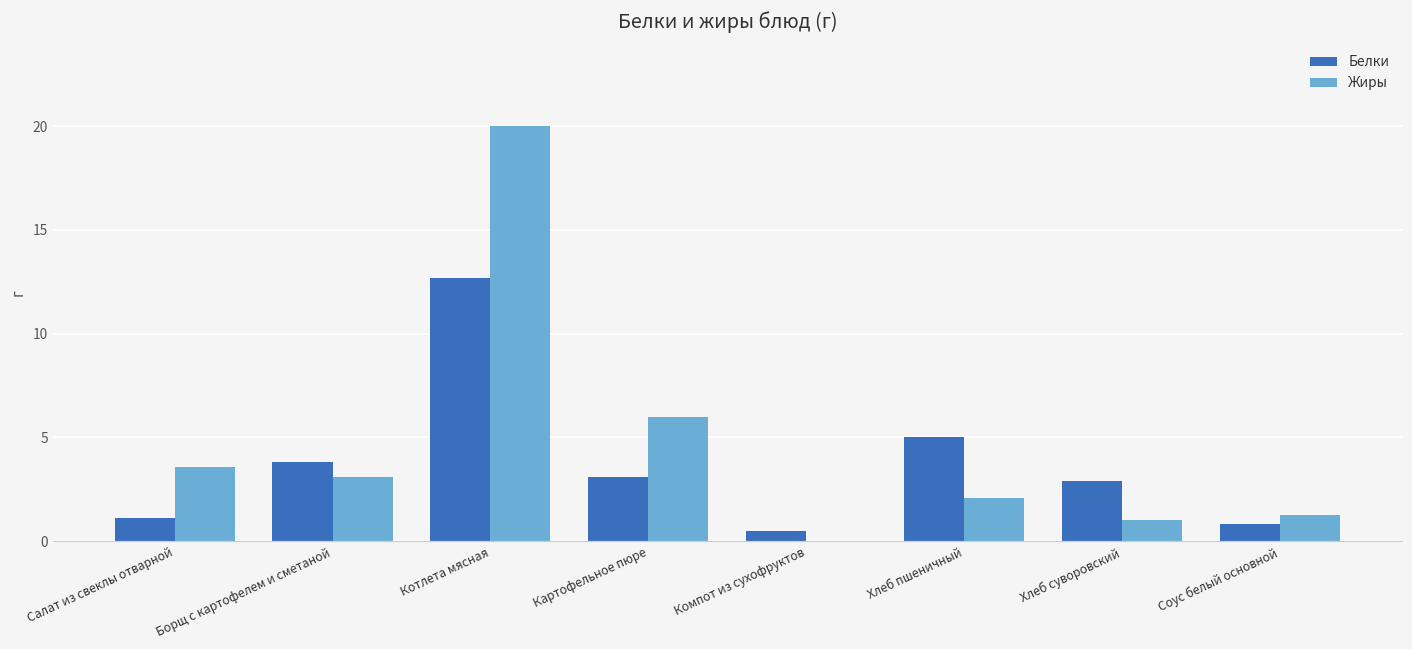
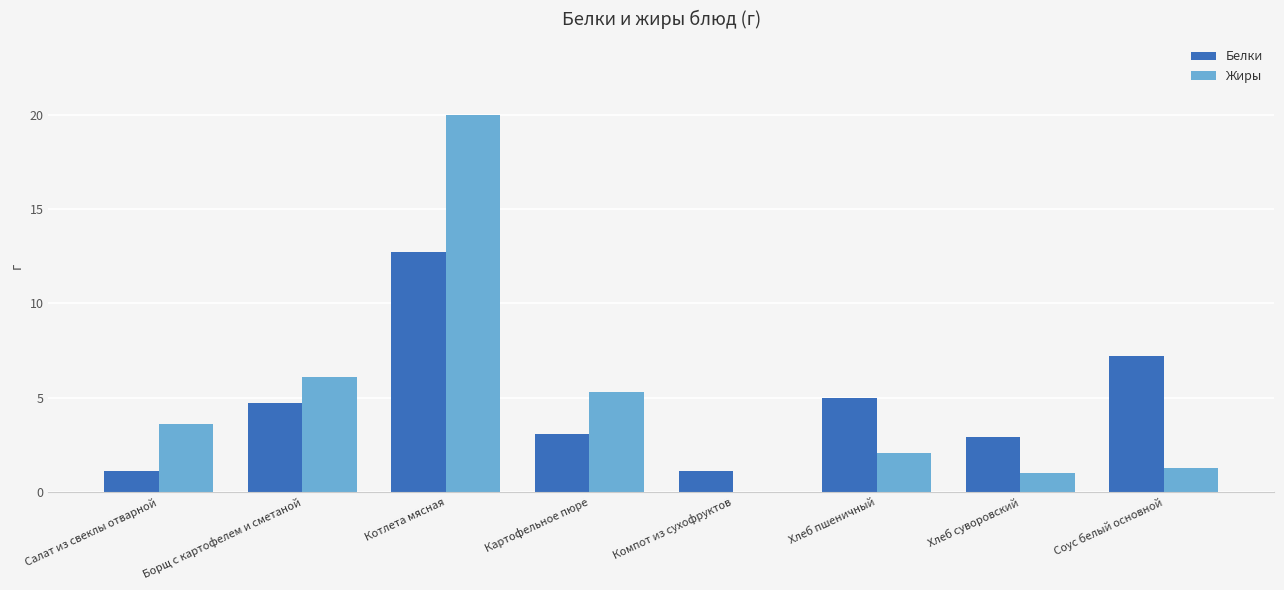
  {
    "Белки": {
      "Салат из свеклы отварной": 1.1,
-     "Борщ с картофелем и сметаной": 3.8,
+     "Борщ с картофелем и сметаной": 4.7,
      "Котлета мясная": 12.7,
      "Картофельное пюре": 3.1,
-     "Компот из сухофруктов": 0.5,
+     "Компот из сухофруктов": 1.1,
      "Хлеб пшеничный": 5.0,
      "Хлеб суворовский": 2.9,
-     "Соус белый основной": 0.8
+     "Соус белый основной": 7.2
    },
    "Жиры": {
      "Салат из свеклы отварной": 3.6,
-     "Борщ с картофелем и сметаной": 3.1,
+     "Борщ с картофелем и сметаной": 6.1,
      "Котлета мясная": 20.0,
-     "Картофельное пюре": 6.0,
+     "Картофельное пюре": 5.3,
      "Компот из сухофруктов": 0.0,
      "Хлеб пшеничный": 2.1,
      "Хлеб суворовский": 1.0,
      "Соус белый основной": 1.3
    }
  }
